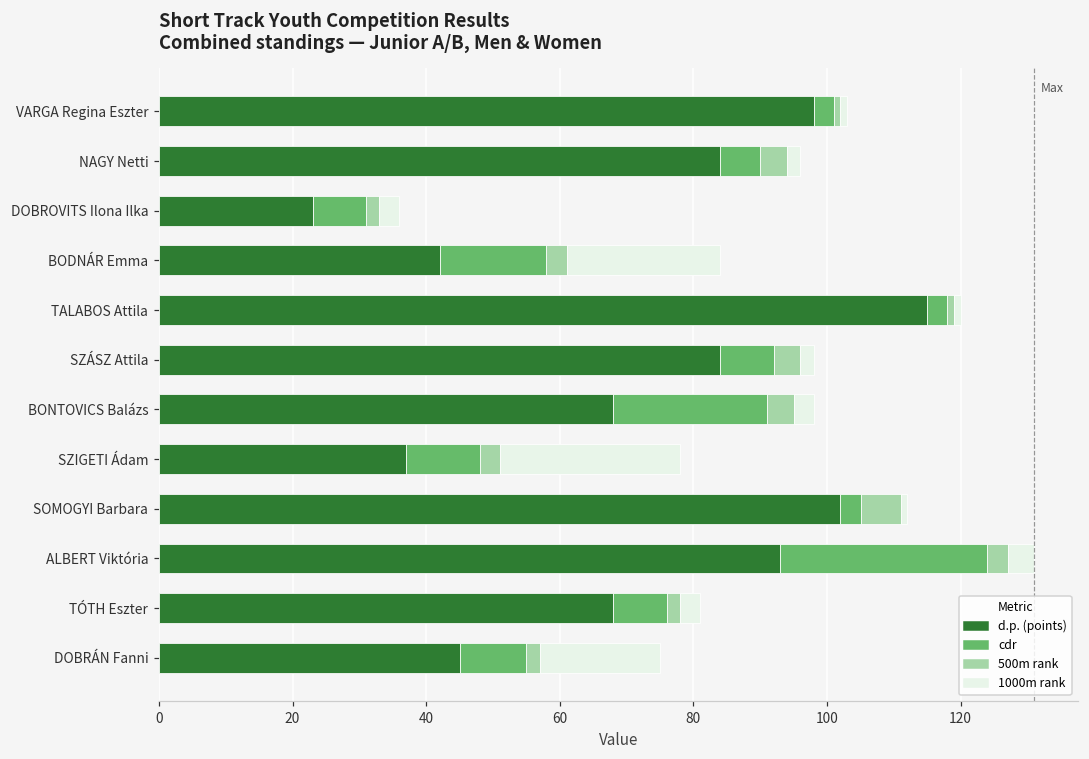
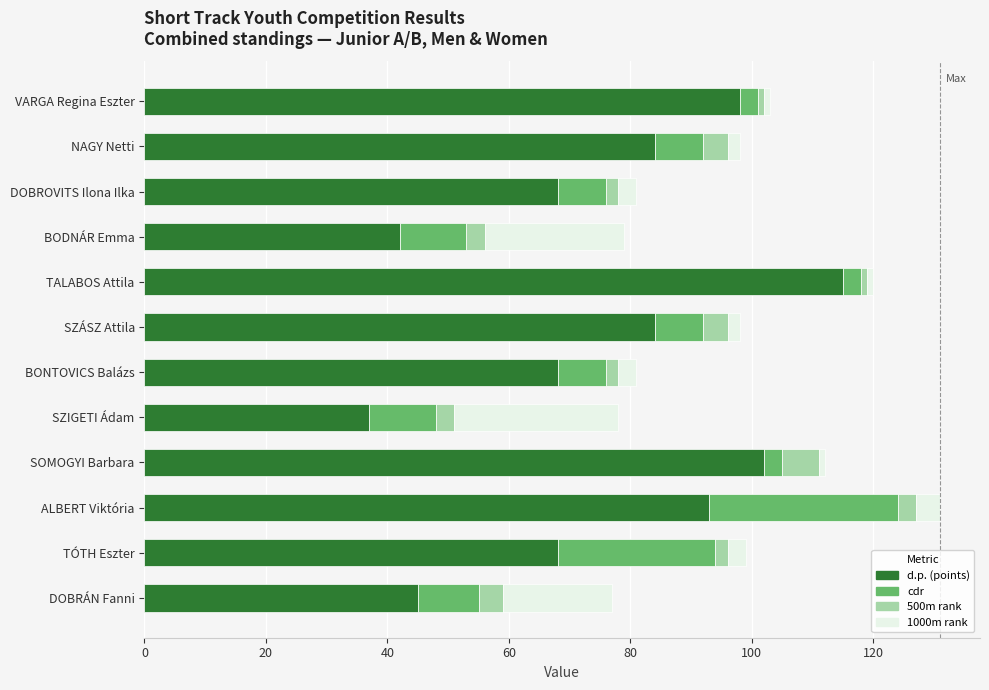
  {
    "d.p. (points)": {
      "VARGA Regina Eszter": 98,
      "NAGY Netti": 84,
-     "DOBROVITS Ilona Ilka": 23,
+     "DOBROVITS Ilona Ilka": 68,
      "BODNÁR Emma": 42,
      "TALABOS Attila": 115,
      "SZÁSZ Attila": 84,
      "BONTOVICS Balázs": 68,
      "SZIGETI Ádam": 37,
      "SOMOGYI Barbara": 102,
      "ALBERT Viktória": 93,
      "TÓTH Eszter": 68,
      "DOBRÁN Fanni": 45
    },
    "cdr": {
      "VARGA Regina Eszter": 3,
-     "NAGY Netti": 6,
+     "NAGY Netti": 8,
      "DOBROVITS Ilona Ilka": 8,
-     "BODNÁR Emma": 16,
+     "BODNÁR Emma": 11,
      "TALABOS Attila": 3,
      "SZÁSZ Attila": 8,
-     "BONTOVICS Balázs": 23,
+     "BONTOVICS Balázs": 8,
      "SZIGETI Ádam": 11,
      "SOMOGYI Barbara": 3,
      "ALBERT Viktória": 31,
-     "TÓTH Eszter": 8,
+     "TÓTH Eszter": 26,
      "DOBRÁN Fanni": 10
    },
    "500m rank": {
      "VARGA Regina Eszter": 1,
      "NAGY Netti": 4,
      "DOBROVITS Ilona Ilka": 2,
      "BODNÁR Emma": 3,
      "TALABOS Attila": 1,
      "SZÁSZ Attila": 4,
-     "BONTOVICS Balázs": 4,
+     "BONTOVICS Balázs": 2,
      "SZIGETI Ádam": 3,
      "SOMOGYI Barbara": 6,
      "ALBERT Viktória": 3,
      "TÓTH Eszter": 2,
-     "DOBRÁN Fanni": 2
+     "DOBRÁN Fanni": 4
    },
    "1000m rank": {
      "VARGA Regina Eszter": 1,
      "NAGY Netti": 2,
      "DOBROVITS Ilona Ilka": 3,
      "BODNÁR Emma": 23,
      "TALABOS Attila": 1,
      "SZÁSZ Attila": 2,
      "BONTOVICS Balázs": 3,
      "SZIGETI Ádam": 27,
      "SOMOGYI Barbara": 1,
      "ALBERT Viktória": 4,
      "TÓTH Eszter": 3,
      "DOBRÁN Fanni": 18
    }
  }
